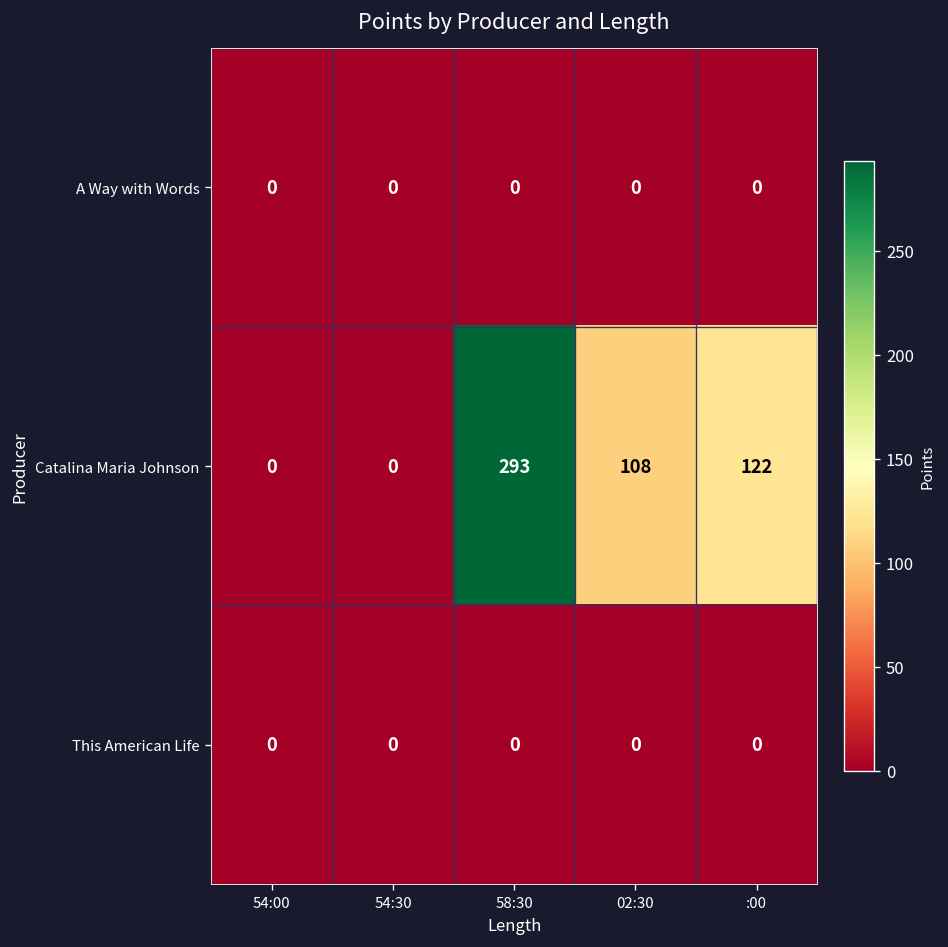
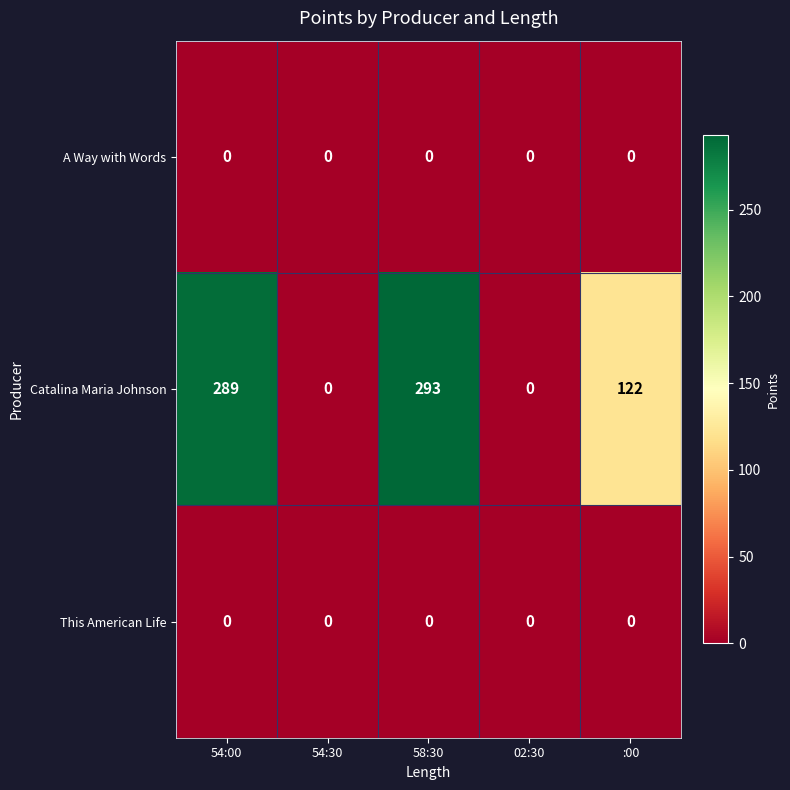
  {
    "A Way with Words": {
      "54:00": 0,
      "54:30": 0,
      "58:30": 0,
      "02:30": 0,
      ":00": 0
    },
    "Catalina Maria Johnson": {
-     "54:00": 0,
+     "54:00": 289,
      "54:30": 0,
      "58:30": 293,
-     "02:30": 108,
+     "02:30": 0,
      ":00": 122
    },
    "This American Life": {
      "54:00": 0,
      "54:30": 0,
      "58:30": 0,
      "02:30": 0,
      ":00": 0
    }
  }
